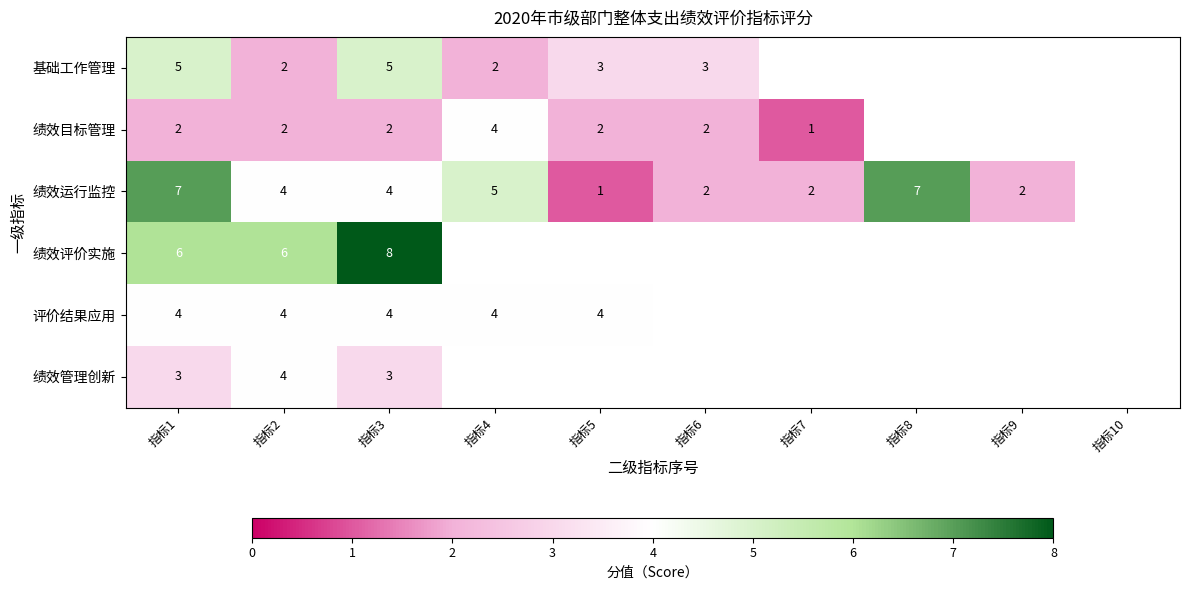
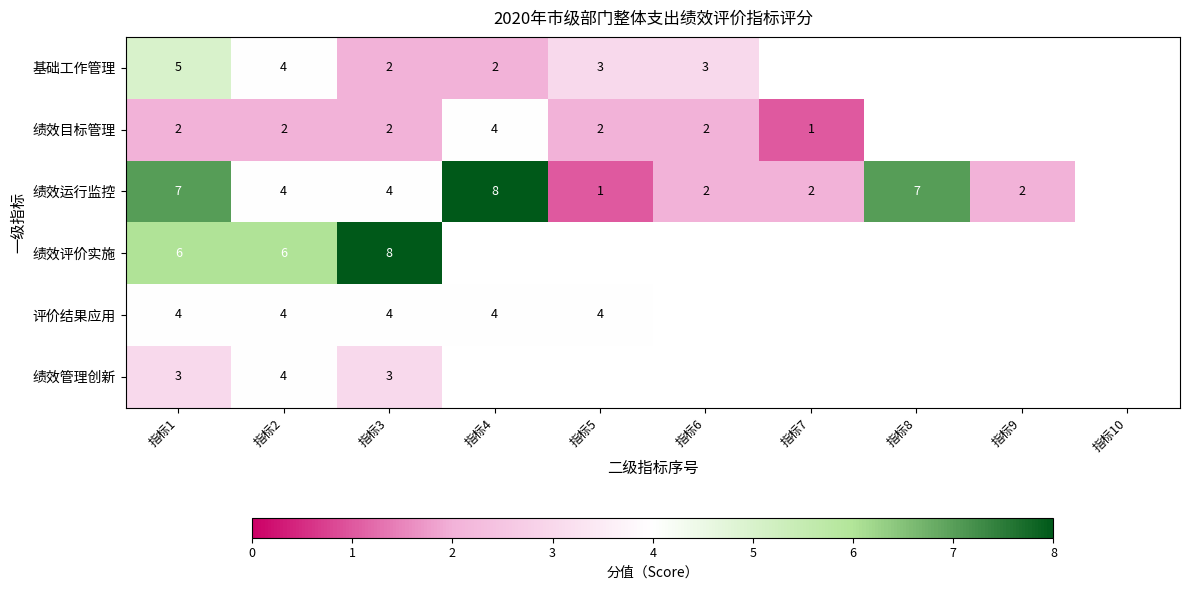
  {
    "基础工作管理": {
      "指标1": 5,
-     "指标2": 2,
-     "指标3": 5,
+     "指标2": 4,
+     "指标3": 2,
      "指标4": 2,
      "指标5": 3,
      "指标6": 3
    },
    "绩效目标管理": {
      "指标1": 2,
      "指标2": 2,
      "指标3": 2,
      "指标4": 4,
      "指标5": 2,
      "指标6": 2,
      "指标7": 1
    },
    "绩效运行监控": {
      "指标1": 7,
      "指标2": 4,
      "指标3": 4,
-     "指标4": 5,
+     "指标4": 8,
      "指标5": 1,
      "指标6": 2,
      "指标7": 2,
      "指标8": 7,
      "指标9": 2
    },
    "绩效评价实施": {
      "指标1": 6,
      "指标2": 6,
      "指标3": 8
    },
    "评价结果应用": {
      "指标1": 4,
      "指标2": 4,
      "指标3": 4,
      "指标4": 4,
      "指标5": 4
    },
    "绩效管理创新": {
      "指标1": 3,
      "指标2": 4,
      "指标3": 3
    }
  }
